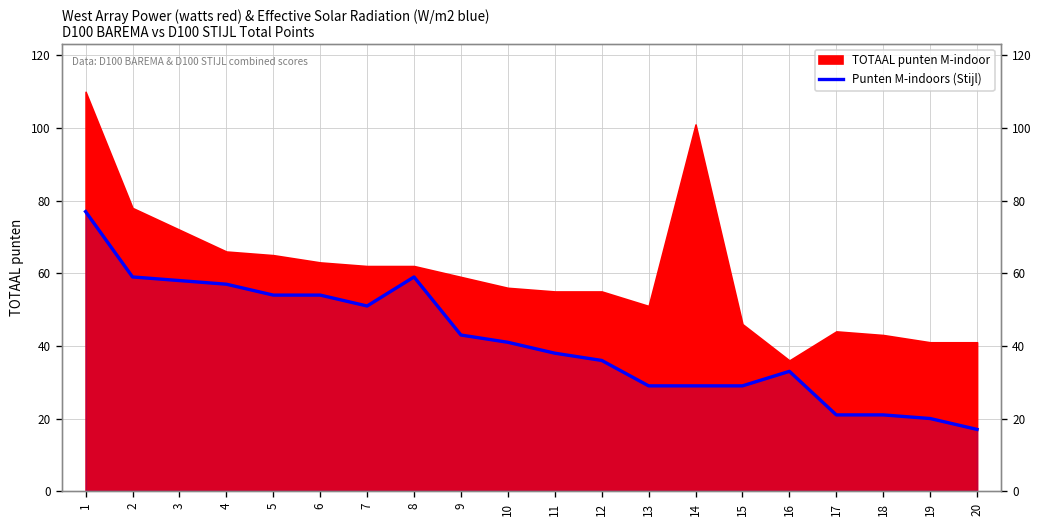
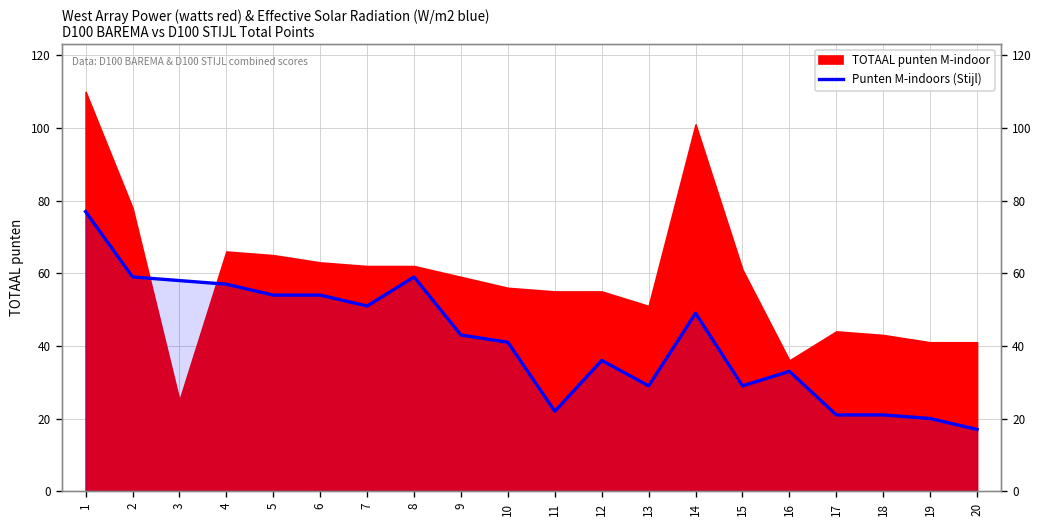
  {
    "Punten M-indoors (Stijl)": {
      "1": 77,
      "2": 59,
      "3": 58,
      "4": 57,
      "5": 54,
      "6": 54,
      "7": 51,
      "8": 59,
      "9": 43,
      "10": 41,
-     "11": 38,
+     "11": 22,
      "12": 36,
      "13": 29,
-     "14": 29,
+     "14": 49,
      "15": 29,
      "16": 33,
      "17": 21,
      "18": 21,
      "19": 20,
      "20": 17
    },
    "TOTAAL punten M-indoor": {
      "1": 110,
      "2": 78,
-     "3": 72,
+     "3": 25,
      "4": 66,
      "5": 65,
      "6": 63,
      "7": 62,
      "8": 62,
      "9": 59,
      "10": 56,
      "11": 55,
      "12": 55,
      "13": 51,
      "14": 101,
-     "15": 46,
+     "15": 61,
      "16": 36,
      "17": 44,
      "18": 43,
      "19": 41,
      "20": 41
    }
  }
